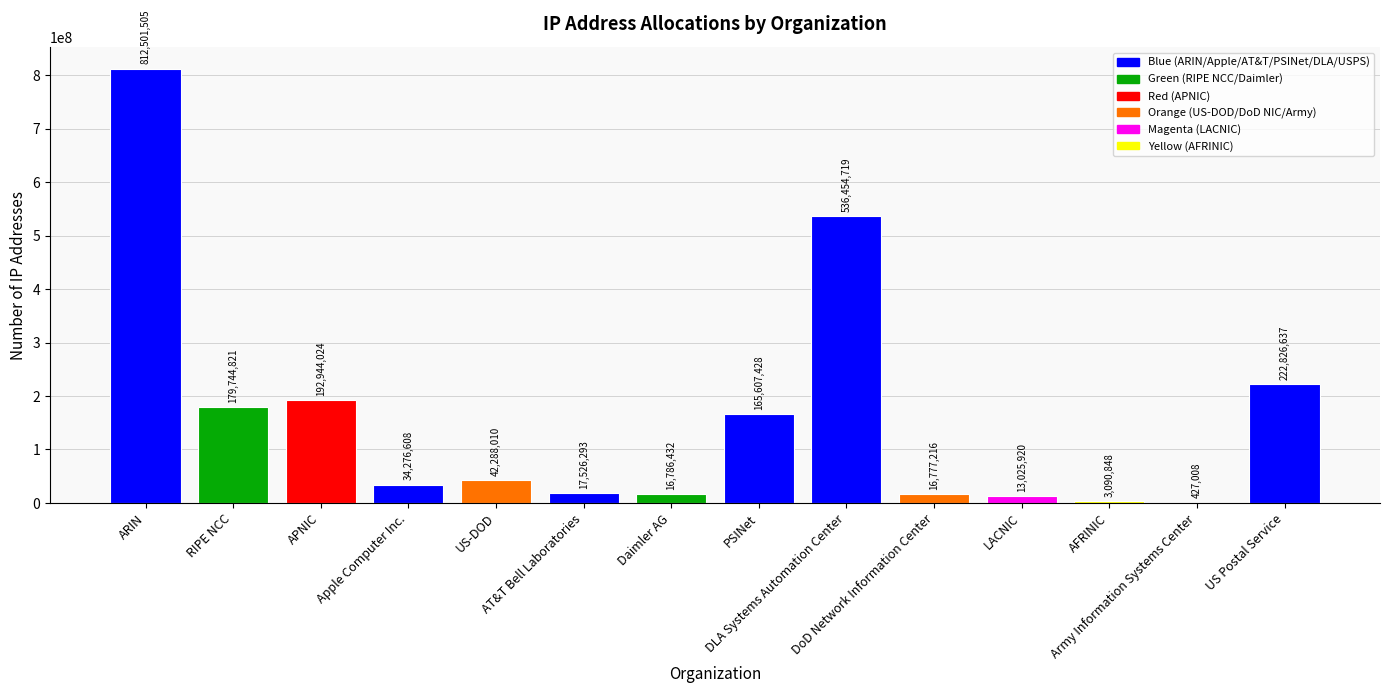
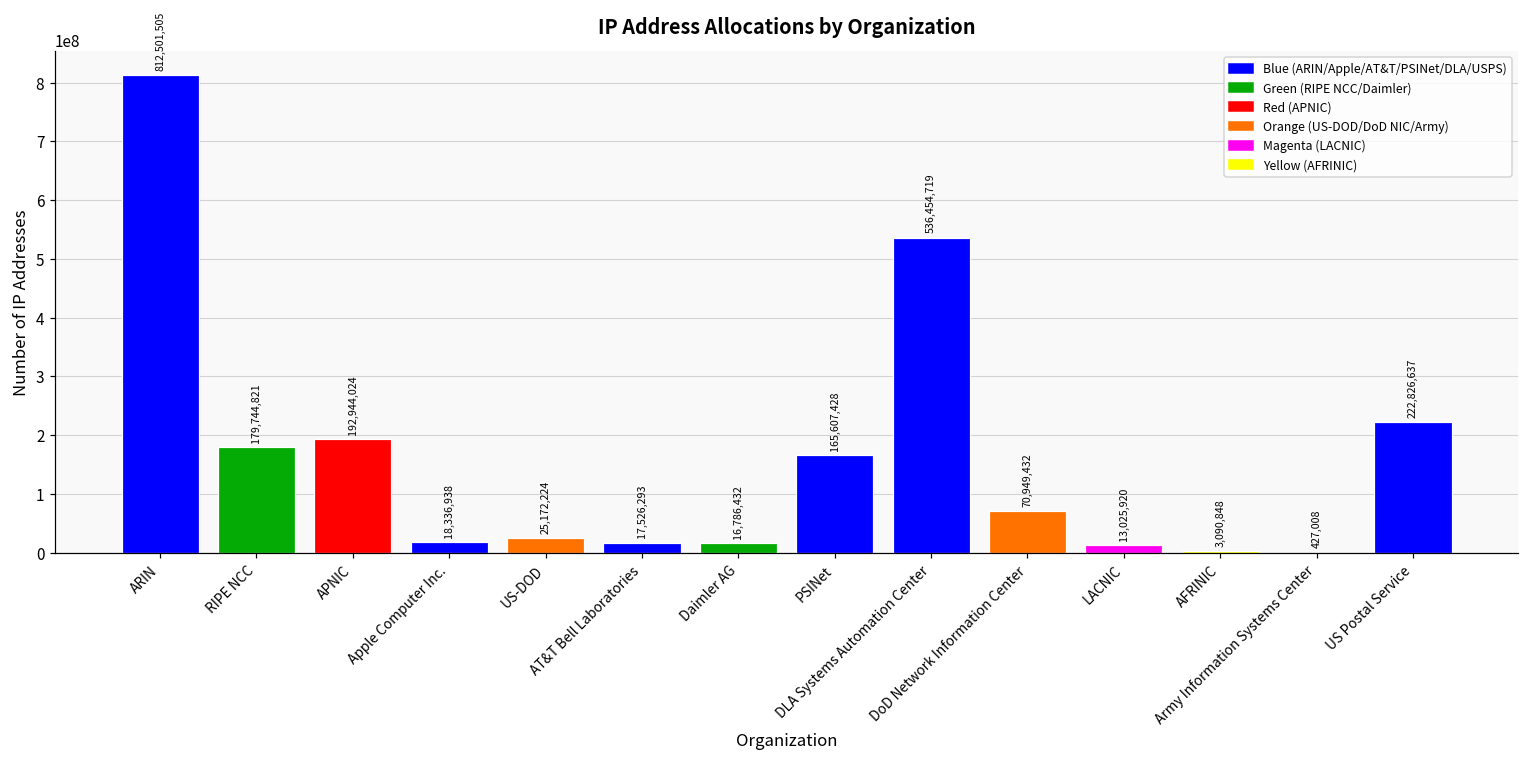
  {
    "ARIN": "812,501,505",
    "RIPE NCC": "179,744,821",
    "APNIC": "192,944,024",
-   "Apple Computer Inc.": "34,276,608",
-   "US-DOD": "42,288,010",
+   "Apple Computer Inc.": "18,336,938",
+   "US-DOD": "25,172,224",
    "AT&T Bell Laboratories": "17,526,293",
    "Daimler AG": "16,786,432",
    "PSINet": "165,607,428",
    "DLA Systems Automation Center": "536,454,719",
-   "DoD Network Information Center": "16,777,216",
+   "DoD Network Information Center": "70,949,432",
    "LACNIC": "13,025,920",
    "AFRINIC": "3,090,848",
    "Army Information Systems Center": "427,008",
    "US Postal Service": "222,826,637"
  }
